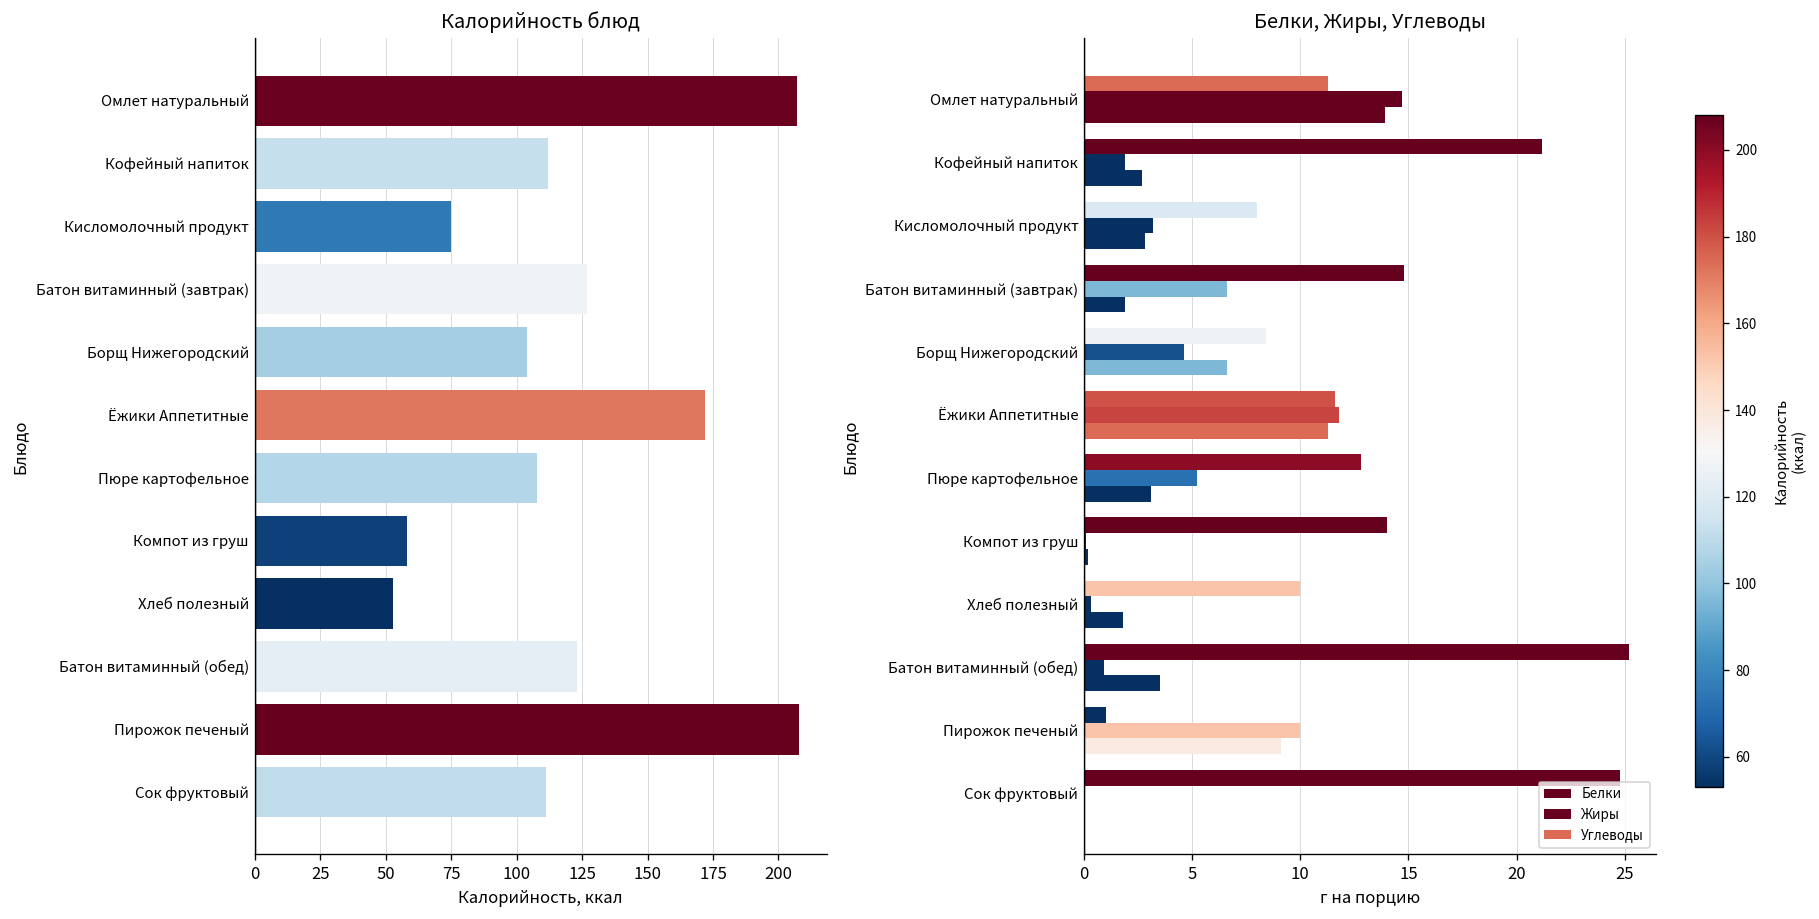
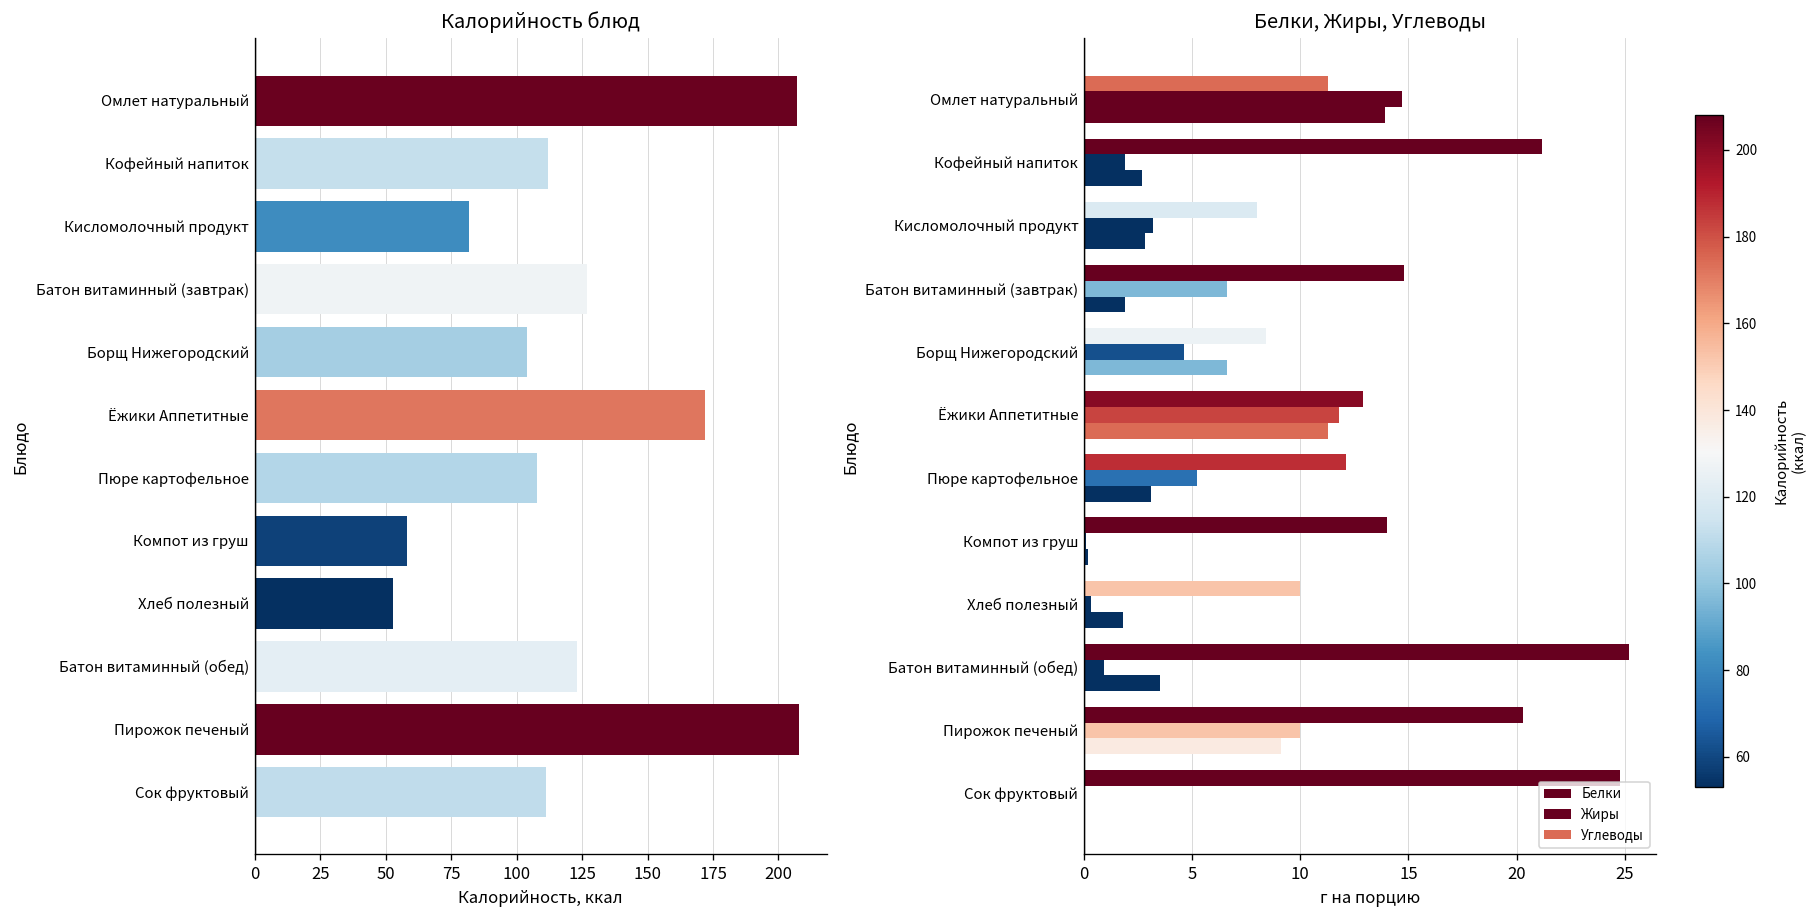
  {
    "Калорийность блюд": {
      "Омлет натуральный": 207,
      "Кофейный напиток": 112,
-     "Кисломолочный продукт": 75,
+     "Кисломолочный продукт": 82,
      "Батон витаминный (завтрак)": 127,
      "Борщ Нижегородский": 104,
      "Ёжики Аппетитные": 172,
      "Пюре картофельное": 108,
      "Компот из груш": 58,
      "Хлеб полезный": 53,
      "Батон витаминный (обед)": 123,
      "Пирожок печеный": 208,
      "Сок фруктовый": 111
    },
    "Белки, Жиры, Углеводы": {
      "Углеводы": {
        "Омлет натуральный": 11.3,
        "Кофейный напиток": 21.2,
        "Кисломолочный продукт": 8.0,
        "Батон витаминный (завтрак)": 14.8,
        "Борщ Нижегородский": 8.4,
-       "Ёжики Аппетитные": 11.6,
-       "Пюре картофельное": 12.8,
+       "Ёжики Аппетитные": 12.9,
+       "Пюре картофельное": 12.1,
        "Компот из груш": 14.0,
        "Хлеб полезный": 10.0,
        "Батон витаминный (обед)": 25.2,
-       "Пирожок печеный": 1.0,
+       "Пирожок печеный": 20.3,
        "Сок фруктовый": 24.8
      }
    }
  }
